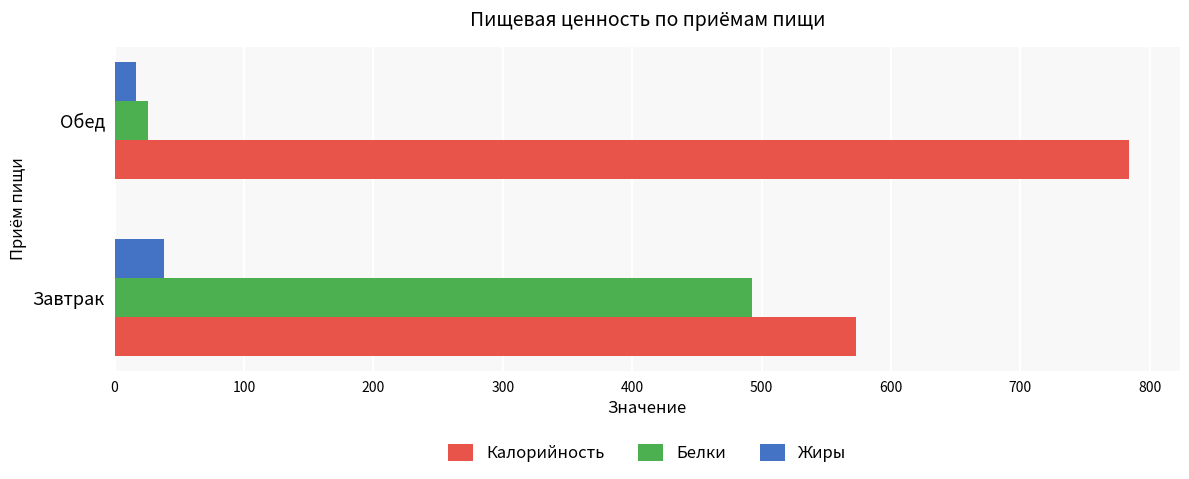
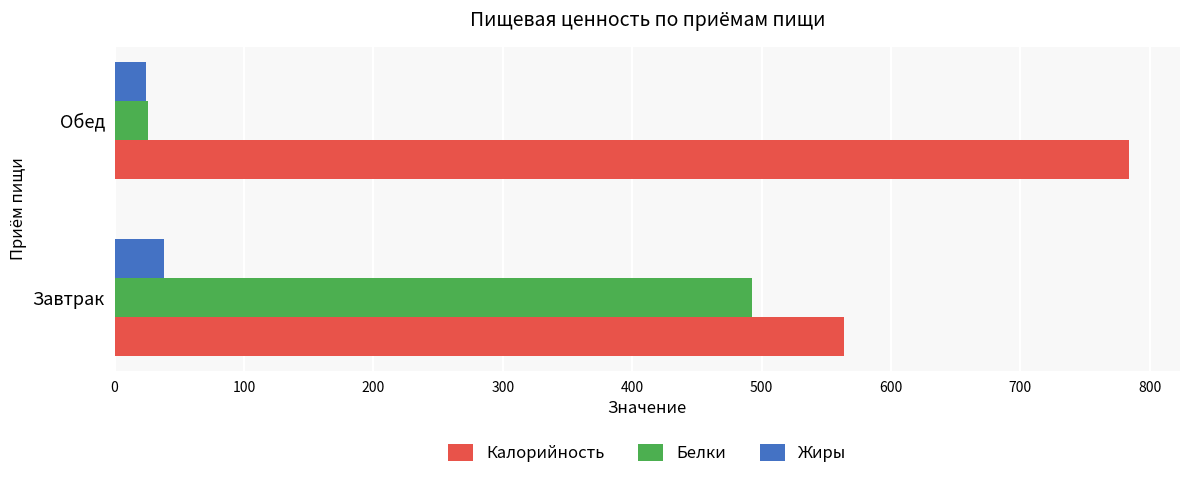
  {
    "Калорийность": {
      "Обед": 784,
-     "Завтрак": 573
+     "Завтрак": 564
    },
    "Белки": {
      "Обед": 26,
      "Завтрак": 493
    },
    "Жиры": {
-     "Обед": 17,
+     "Обед": 25,
      "Завтрак": 38
    }
  }
